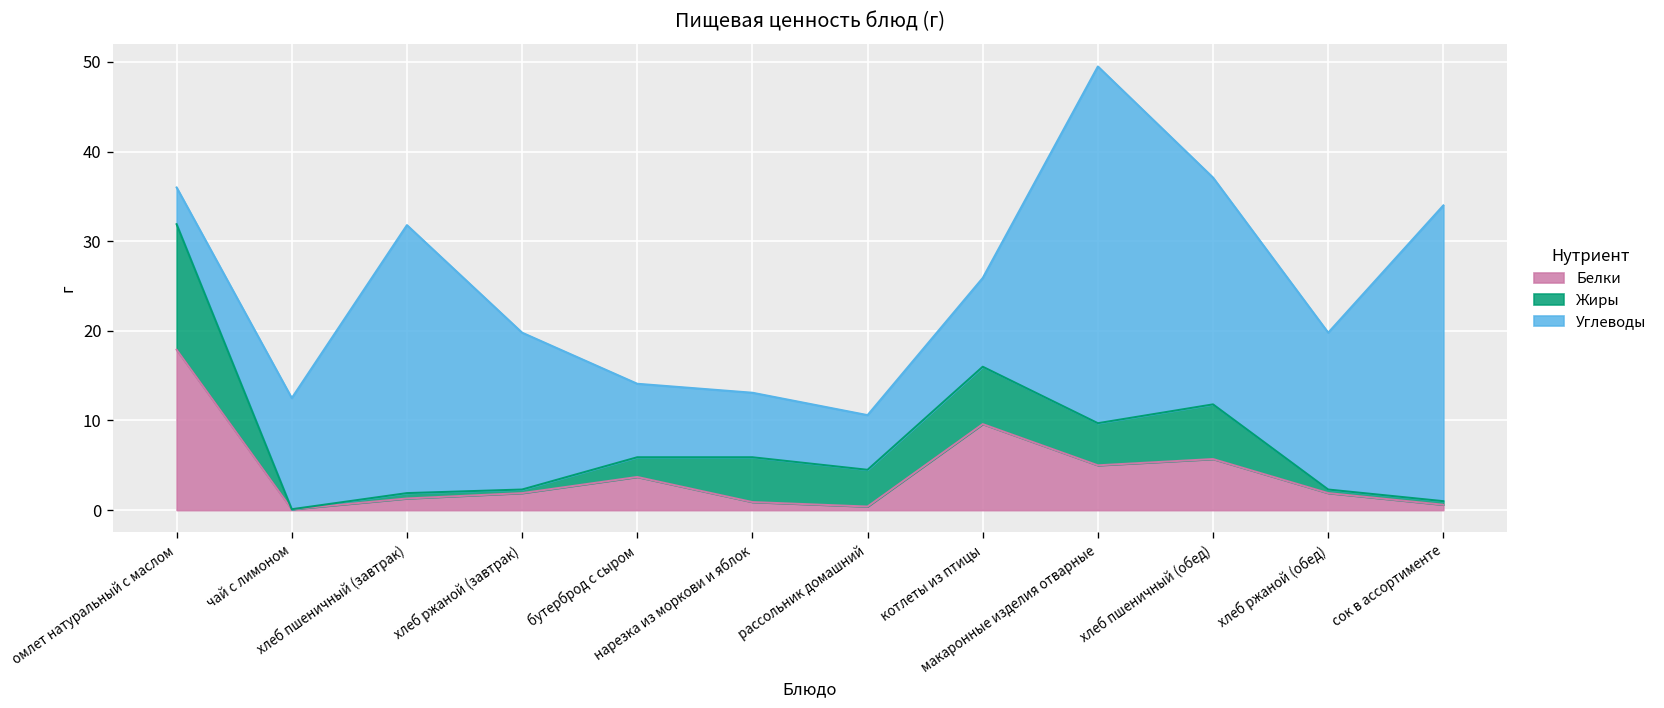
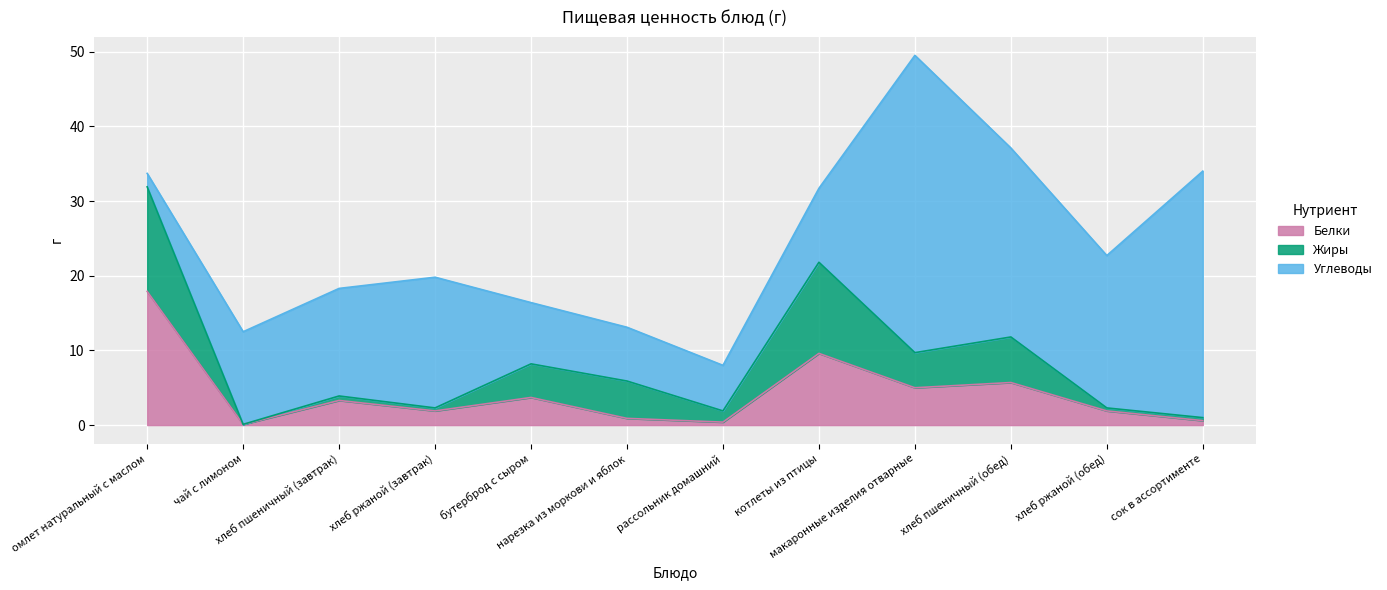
  {
    "Белки": {
      "омлет натуральный с маслом": 18,
-     "хлеб пшеничный (завтрак)": 1,
+     "хлеб пшеничный (завтрак)": 3,
      "хлеб ржаной (завтрак)": 2,
      "бутерброд с сыром": 4,
      "нарезка из моркови и яблок": 1,
      "рассольник домашний": 0,
      "котлеты из птицы": 10,
      "макаронные изделия отварные": 5,
      "хлеб пшеничный (обед)": 6,
      "хлеб ржаной (обед)": 2,
      "сок в ассортименте": 1
    },
    "Жиры": {
      "омлет натуральный с маслом": 14,
      "хлеб пшеничный (завтрак)": 1,
      "хлеб ржаной (завтрак)": 0,
-     "бутерброд с сыром": 2,
+     "бутерброд с сыром": 4,
      "нарезка из моркови и яблок": 5,
-     "рассольник домашний": 4,
-     "котлеты из птицы": 6,
+     "рассольник домашний": 2,
+     "котлеты из птицы": 12,
      "макаронные изделия отварные": 5,
      "хлеб пшеничный (обед)": 6,
      "хлеб ржаной (обед)": 0,
      "сок в ассортименте": 0
    },
    "Углеводы": {
-     "омлет натуральный с маслом": 4,
+     "омлет натуральный с маслом": 2,
      "чай с лимоном": 12,
-     "хлеб пшеничный (завтрак)": 30,
+     "хлеб пшеничный (завтрак)": 14,
      "хлеб ржаной (завтрак)": 18,
      "бутерброд с сыром": 8,
      "нарезка из моркови и яблок": 7,
      "рассольник домашний": 6,
      "котлеты из птицы": 10,
      "макаронные изделия отварные": 40,
      "хлеб пшеничный (обед)": 25,
-     "хлеб ржаной (обед)": 18,
+     "хлеб ржаной (обед)": 20,
      "сок в ассортименте": 33
    }
  }
